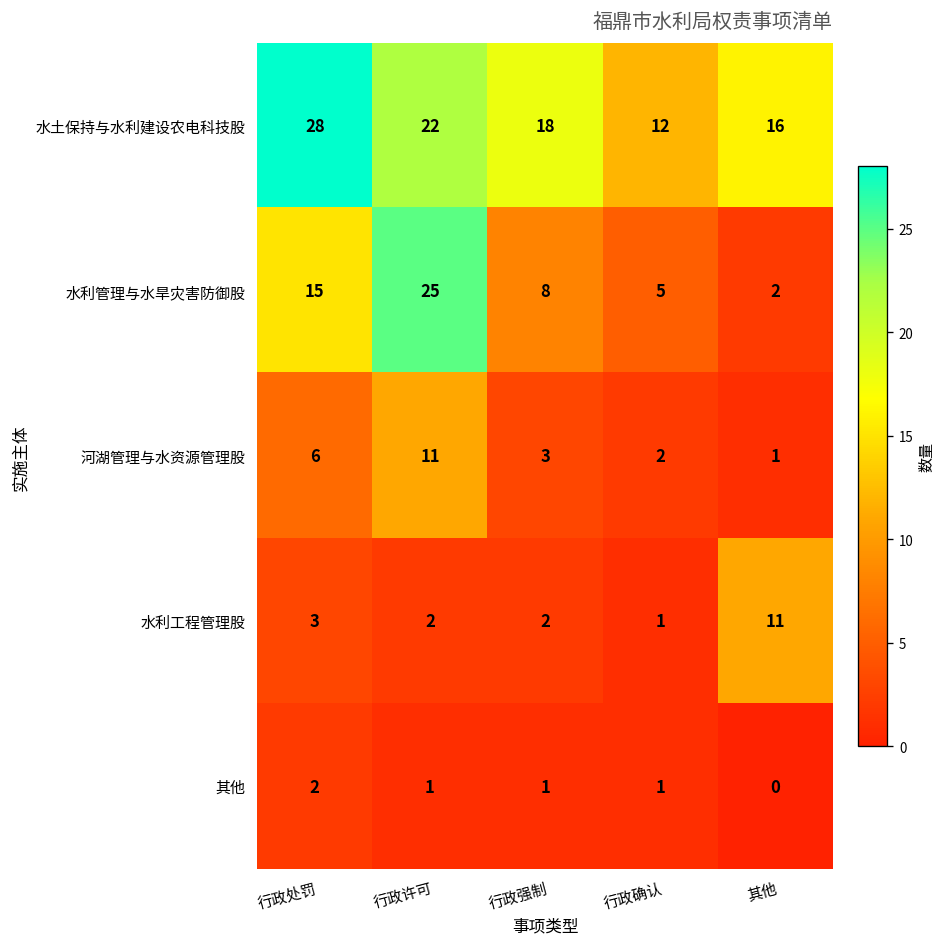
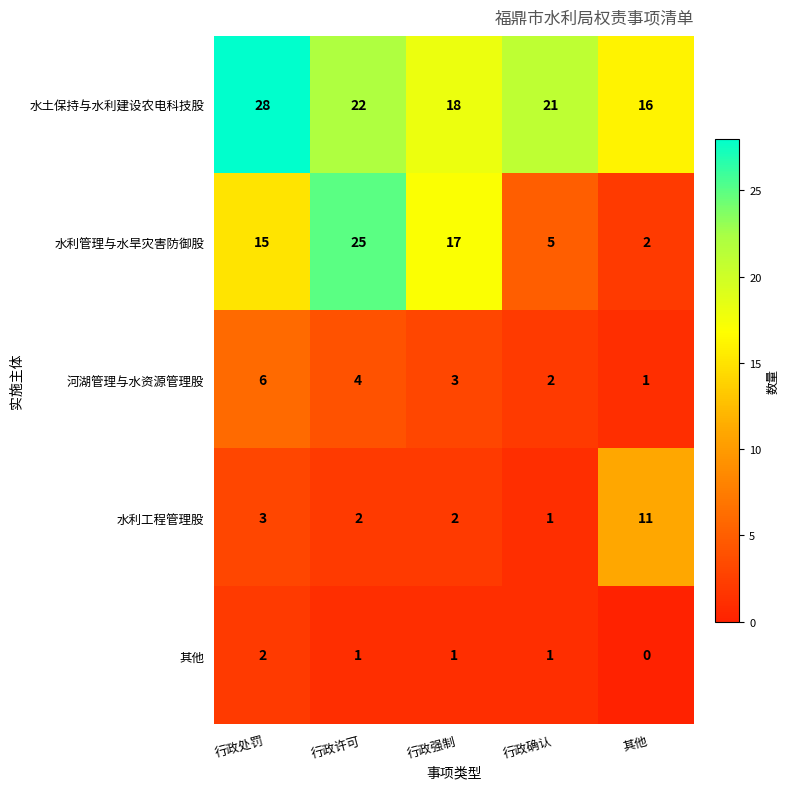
  {
    "水土保持与水利建设农电科技股": {
      "行政处罚": 28,
      "行政许可": 22,
      "行政强制": 18,
-     "行政确认": 12,
+     "行政确认": 21,
      "其他": 16
    },
    "水利管理与水旱灾害防御股": {
      "行政处罚": 15,
      "行政许可": 25,
-     "行政强制": 8,
+     "行政强制": 17,
      "行政确认": 5,
      "其他": 2
    },
    "河湖管理与水资源管理股": {
      "行政处罚": 6,
-     "行政许可": 11,
+     "行政许可": 4,
      "行政强制": 3,
      "行政确认": 2,
      "其他": 1
    },
    "水利工程管理股": {
      "行政处罚": 3,
      "行政许可": 2,
      "行政强制": 2,
      "行政确认": 1,
      "其他": 11
    },
    "其他": {
      "行政处罚": 2,
      "行政许可": 1,
      "行政强制": 1,
      "行政确认": 1,
      "其他": 0
    }
  }
